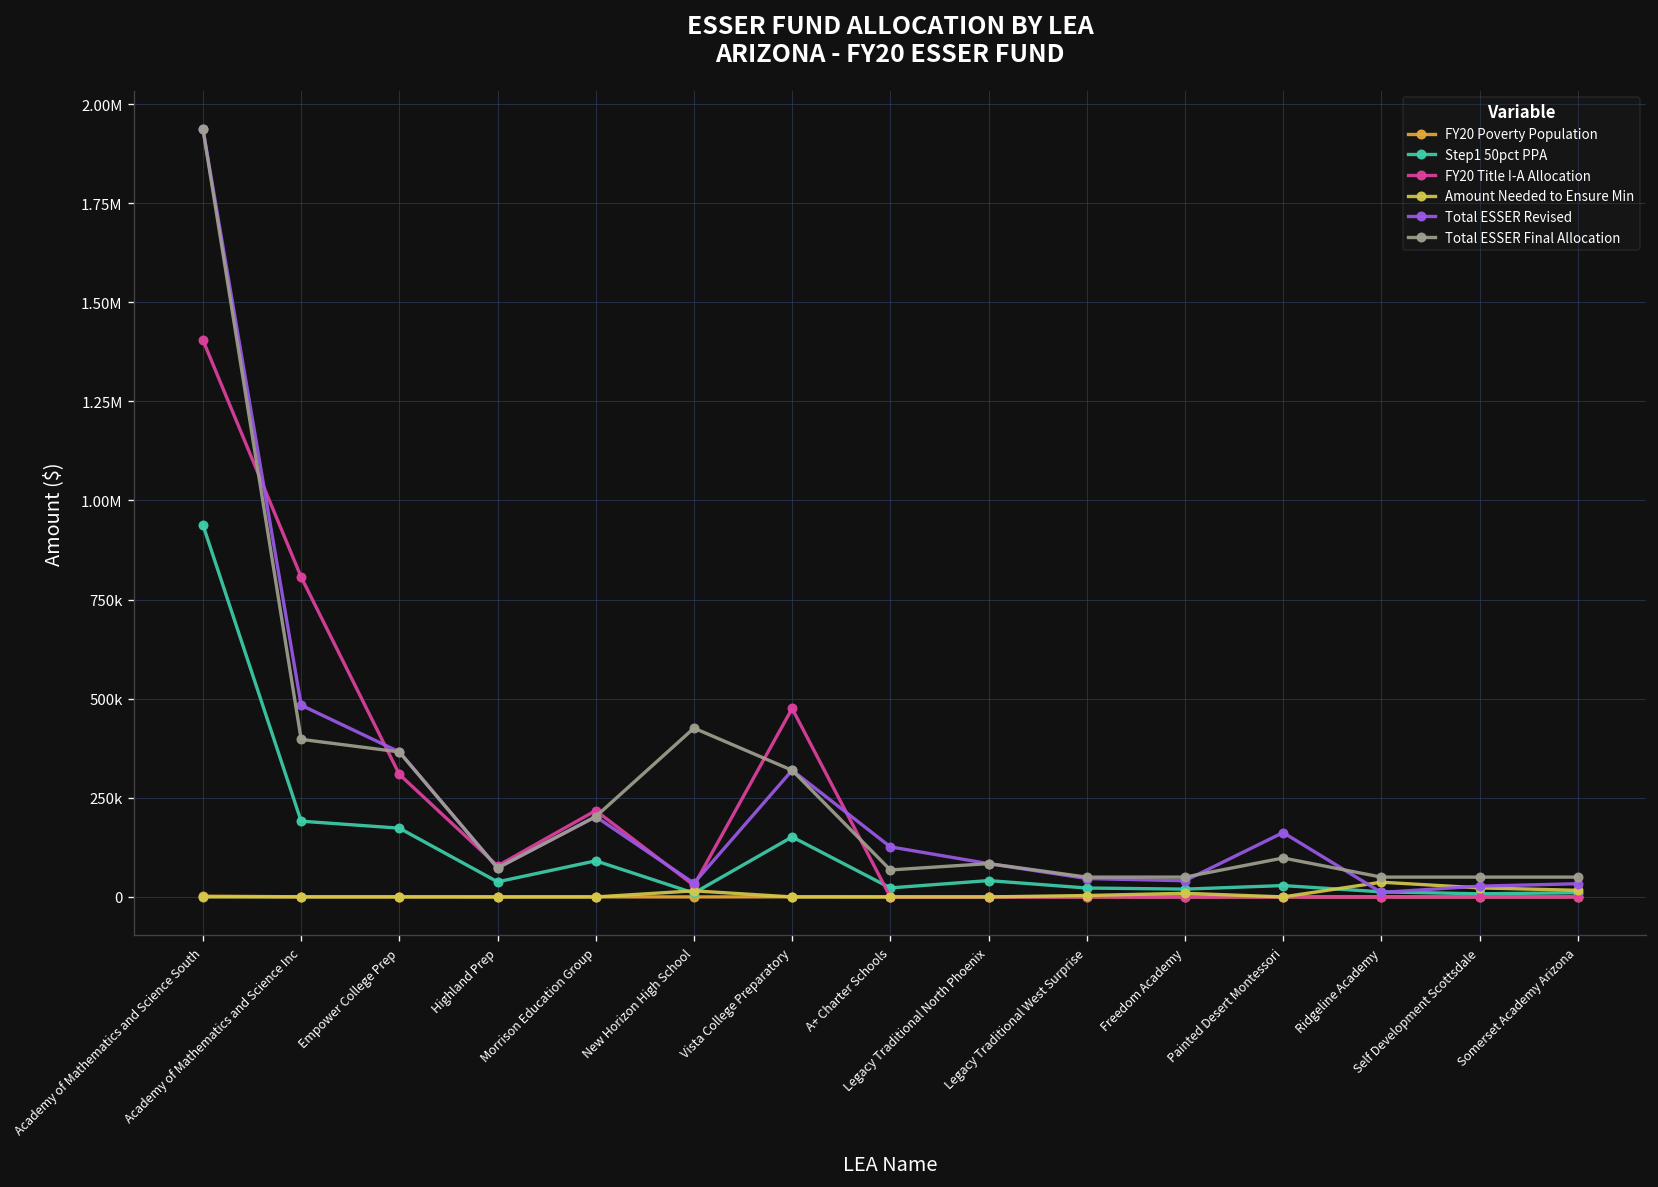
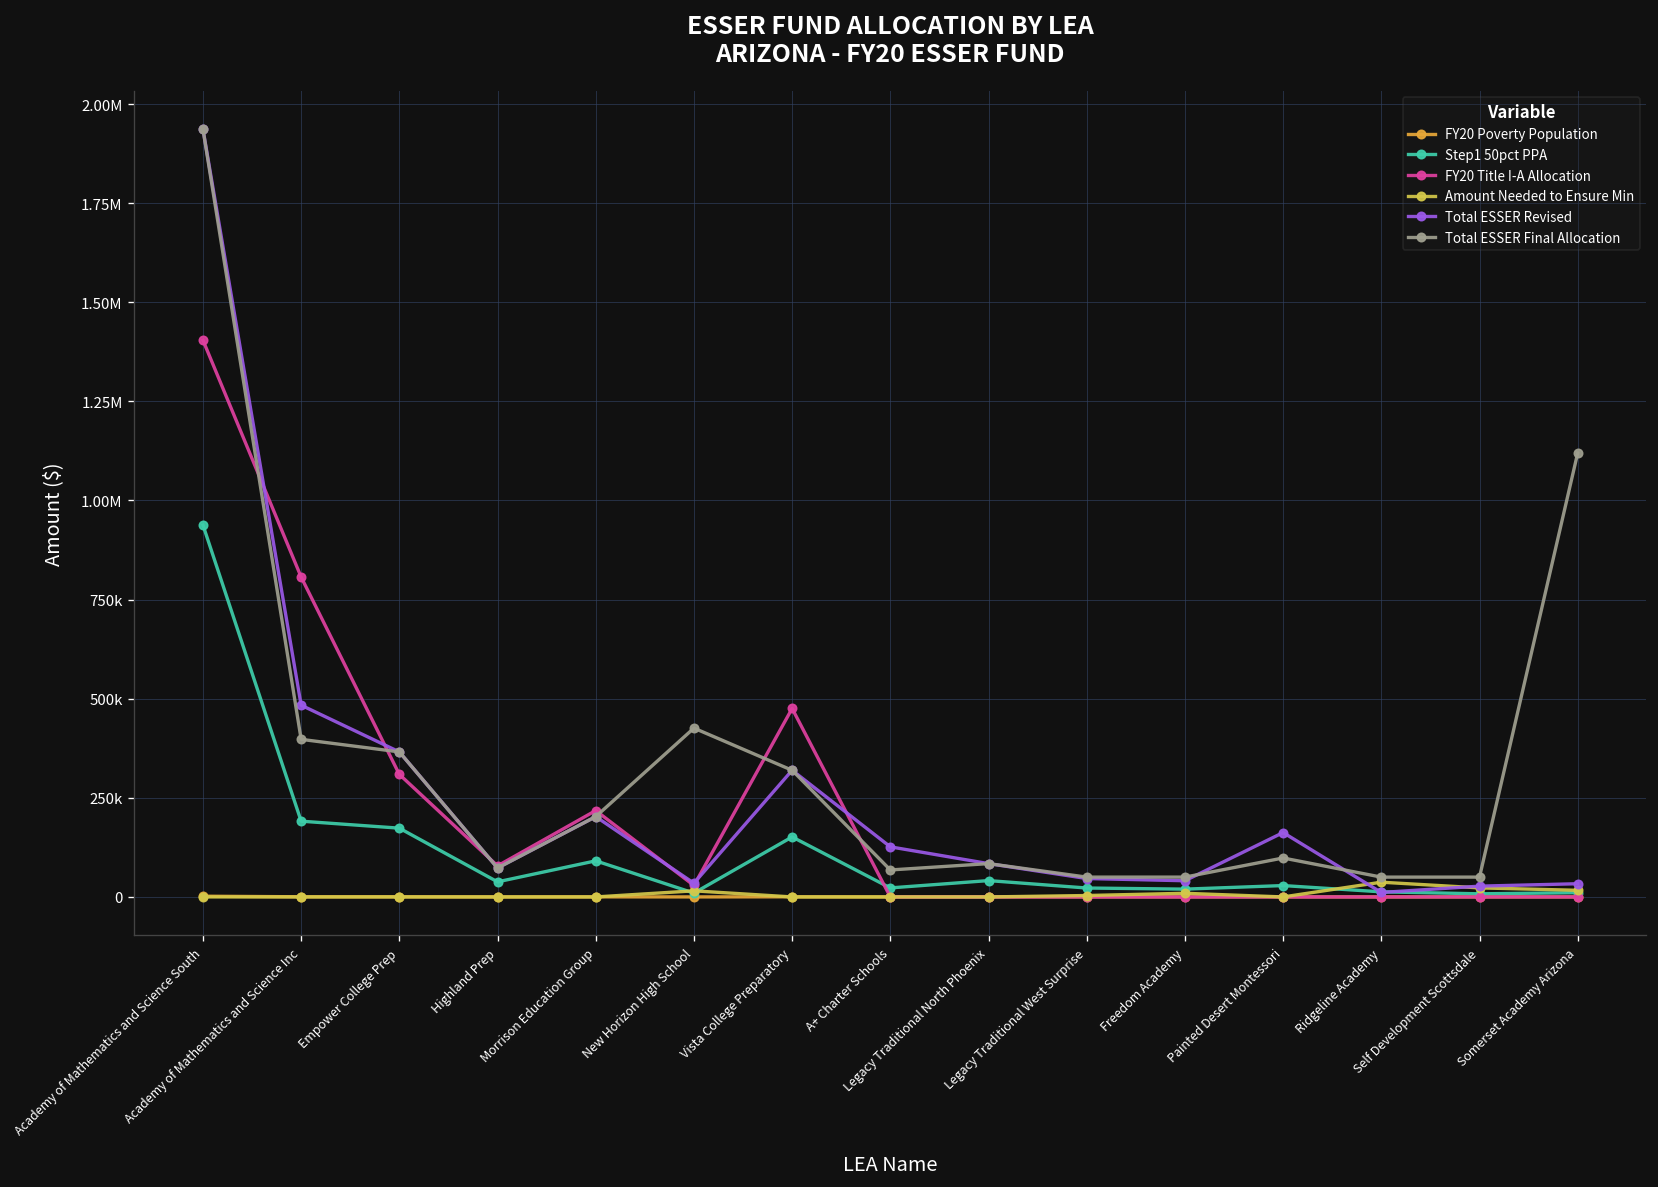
  {
    "Step1 50pct PPA": {
      "Academy of Mathematics and Science South": 940000,
      "Academy of Mathematics and Science Inc": 190000,
      "Empower College Prep": 170000,
      "Highland Prep": 40000,
      "Morrison Education Group": 90000,
      "Vista College Preparatory": 150000,
      "A+ Charter Schools": 20000,
      "Legacy Traditional North Phoenix": 40000,
      "Legacy Traditional West Surprise": 20000,
      "Freedom Academy": 20000,
      "Painted Desert Montessori": 30000,
      "Self Development Scottsdale": 10000
    },
    "FY20 Title I-A Allocation": {
      "Academy of Mathematics and Science South": 1400000,
      "Academy of Mathematics and Science Inc": 810000,
      "Empower College Prep": 310000,
      "Morrison Education Group": 220000,
      "Vista College Preparatory": 480000
    },
    "Total ESSER Revised": {
      "Academy of Mathematics and Science Inc": 480000,
      "A+ Charter Schools": 130000,
      "Freedom Academy": 40000,
      "Painted Desert Montessori": 160000,
      "Somerset Academy Arizona": 30000
    },
    "Total ESSER Final Allocation": {
      "Academy of Mathematics and Science Inc": 400000,
      "New Horizon High School": 430000,
      "A+ Charter Schools": 70000,
      "Freedom Academy": 50000,
      "Painted Desert Montessori": 100000,
      "Ridgeline Academy": 50000,
      "Self Development Scottsdale": 50000,
-     "Somerset Academy Arizona": 50000
+     "Somerset Academy Arizona": 1120000
    }
  }
